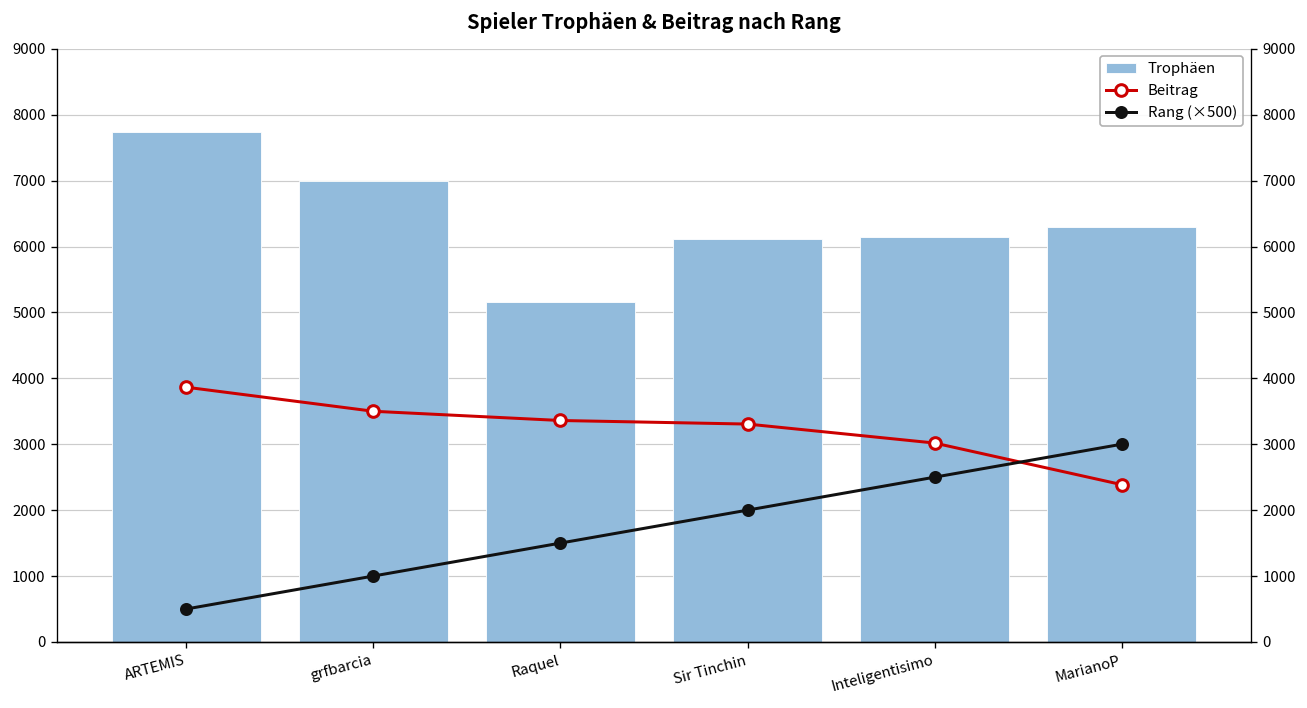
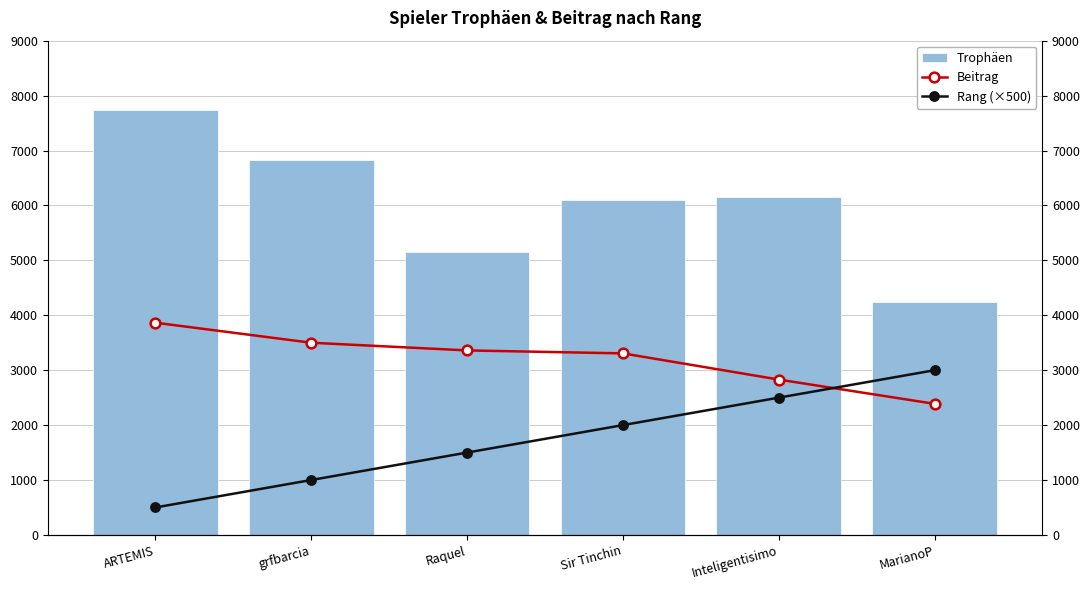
  {
    "Trophäen": {
      "ARTEMIS": 7700,
-     "grfbarcia": 7000,
+     "grfbarcia": 6800,
      "Raquel": 5200,
      "Sir Tinchin": 6100,
      "Inteligentisimo": 6200,
-     "MarianoP": 6300
+     "MarianoP": 4200
    },
    "Beitrag": {
      "ARTEMIS": 3900,
      "grfbarcia": 3500,
      "Raquel": 3400,
      "Sir Tinchin": 3300,
-     "Inteligentisimo": 3000,
+     "Inteligentisimo": 2800,
      "MarianoP": 2400
    },
    "Rang (×500)": {
      "ARTEMIS": 500,
      "grfbarcia": 1000,
      "Raquel": 1500,
      "Sir Tinchin": 2000,
      "Inteligentisimo": 2500,
      "MarianoP": 3000
    }
  }
